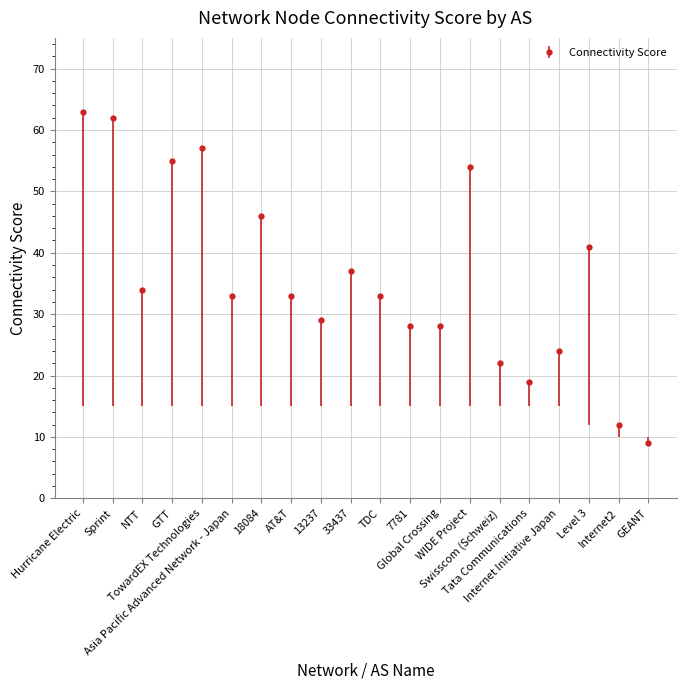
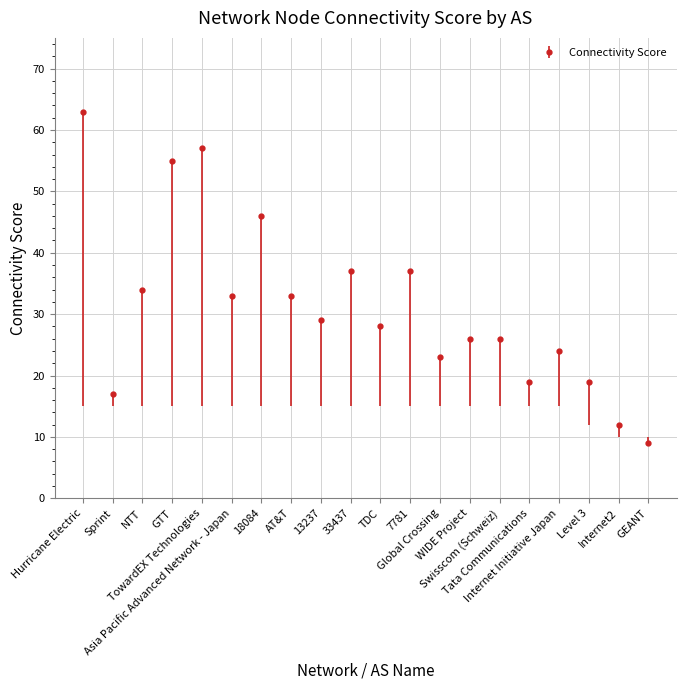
  {
    "Hurricane Electric": 63,
-   "Sprint": 62,
+   "Sprint": 17,
    "NTT": 34,
    "GTT": 55,
    "TowardEX Technologies": 57,
    "Asia Pacific Advanced Network - Japan": 33,
    "18084": 46,
    "AT&T": 33,
    "13237": 29,
    "33437": 37,
-   "TDC": 33,
-   "7781": 28,
-   "Global Crossing": 28,
-   "WIDE Project": 54,
-   "Swisscom (Schweiz)": 22,
+   "TDC": 28,
+   "7781": 37,
+   "Global Crossing": 23,
+   "WIDE Project": 26,
+   "Swisscom (Schweiz)": 26,
    "Tata Communications": 19,
    "Internet Initiative Japan": 24,
-   "Level 3": 41,
+   "Level 3": 19,
    "Internet2": 12,
    "GEANT": 9
  }
